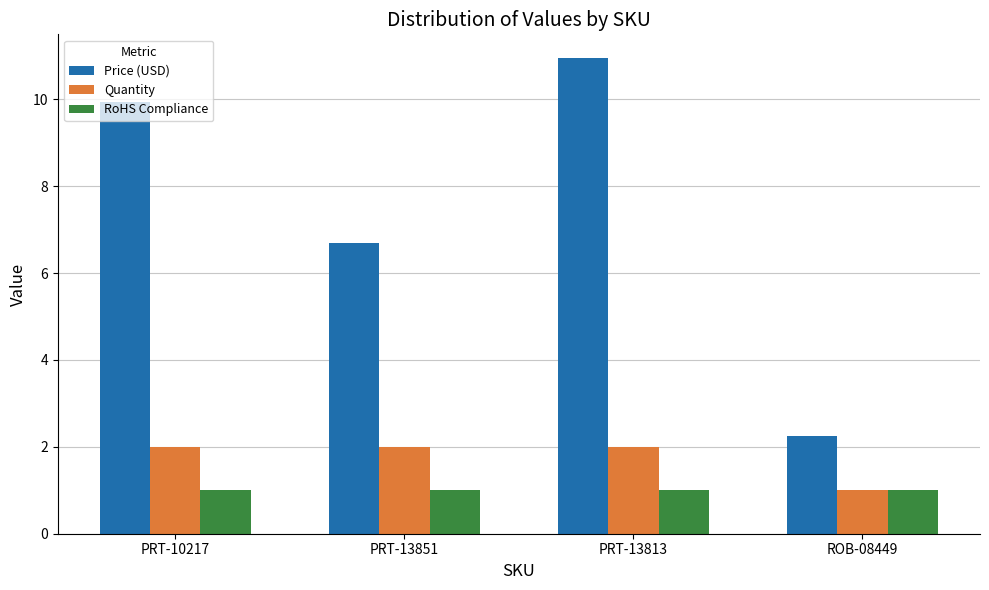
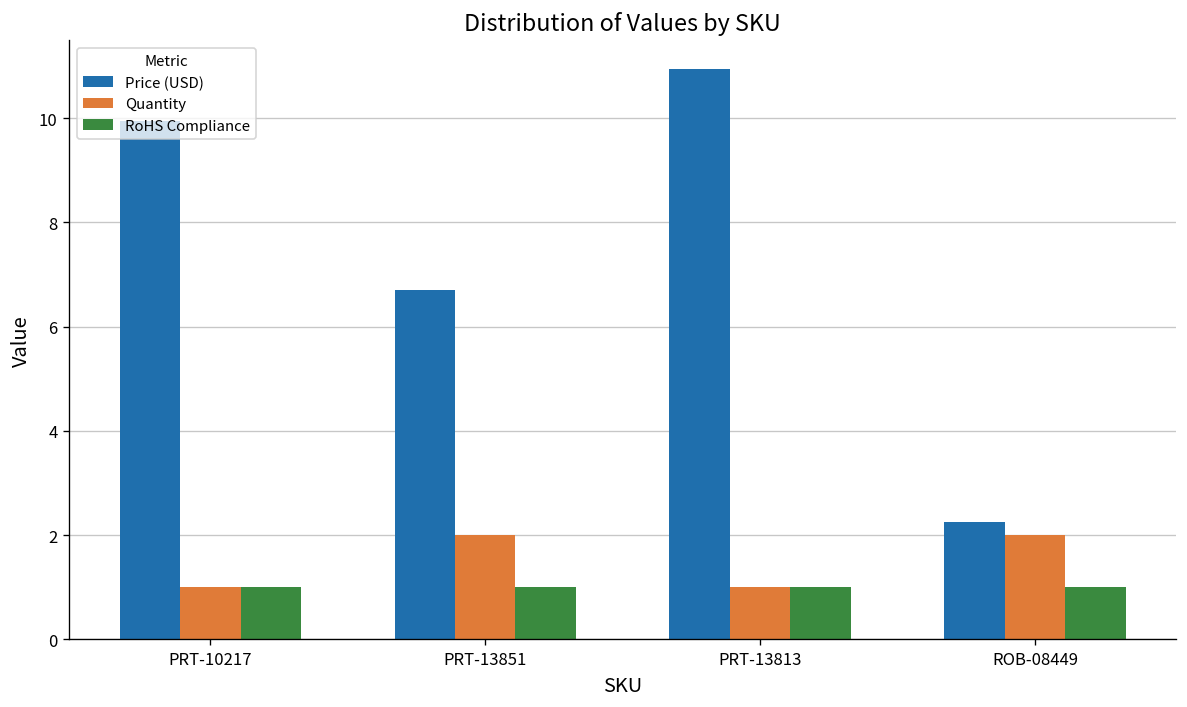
  {
    "Price (USD)": {
      "PRT-13851": 6.7,
      "PRT-13813": 11,
      "ROB-08449": 2.3
    },
    "Quantity": {
-     "PRT-10217": 2,
+     "PRT-10217": 1,
      "PRT-13851": 2,
-     "PRT-13813": 2,
-     "ROB-08449": 1
+     "PRT-13813": 1,
+     "ROB-08449": 2
    },
    "RoHS Compliance": {
      "PRT-10217": 1,
      "PRT-13851": 1,
      "PRT-13813": 1,
      "ROB-08449": 1
    }
  }
